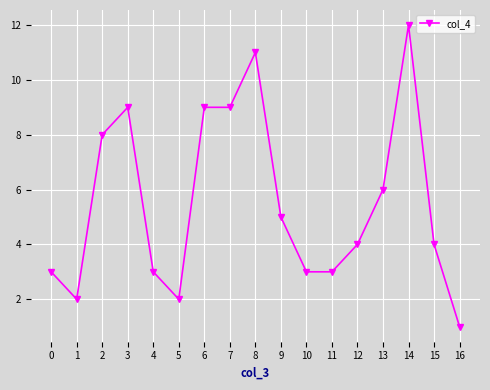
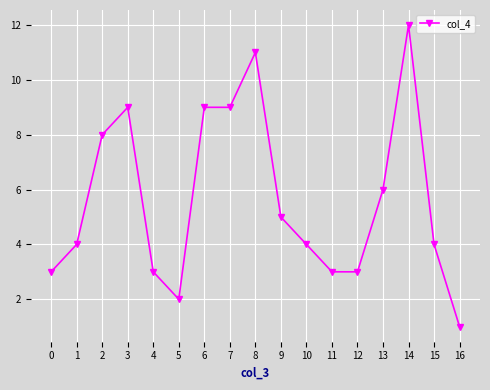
  {
    "0": 3,
-   "1": 2,
+   "1": 4,
    "2": 8,
    "3": 9,
    "4": 3,
    "5": 2,
    "6": 9,
    "7": 9,
    "8": 11,
    "9": 5,
-   "10": 3,
+   "10": 4,
    "11": 3,
-   "12": 4,
+   "12": 3,
    "13": 6,
    "14": 12,
    "15": 4,
    "16": 1
  }
